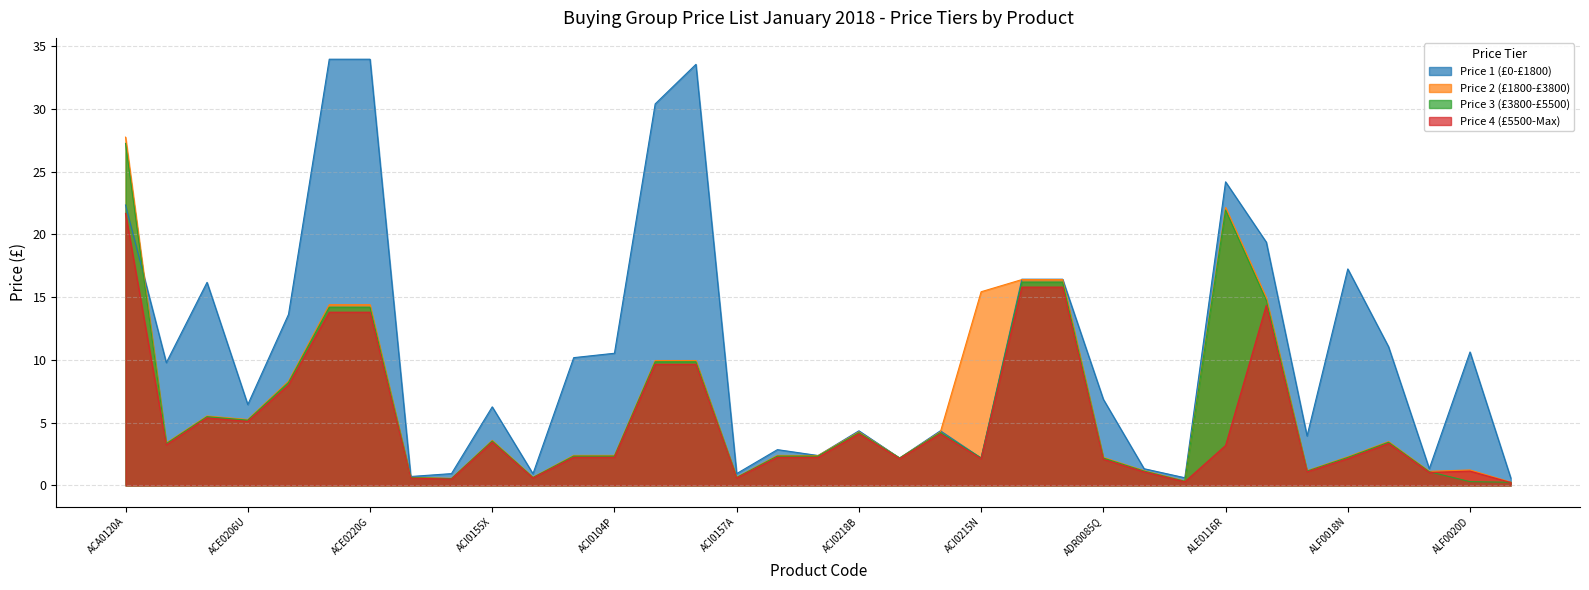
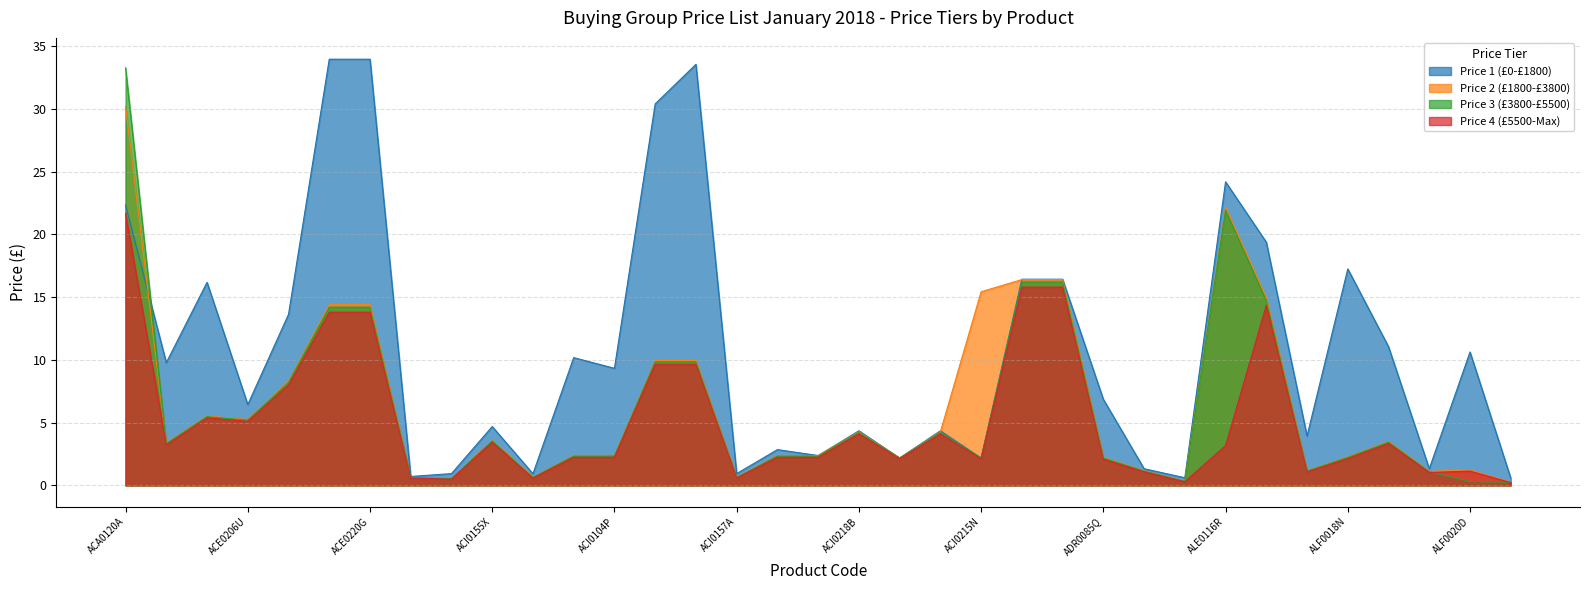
  {
    "Price 1 (£0-£1800)": {
      "ACA0120A": 22.3,
      "ACE0206U": 6.4,
      "ACE0220G": 34.0,
-     "ACI0155X": 6.3,
-     "ACI0104P": 10.5,
+     "ACI0155X": 4.7,
+     "ACI0104P": 9.3,
      "ACI0157A": 0.9,
      "ADR0085Q": 6.9,
      "ALE0116R": 24.2,
      "ALF0018N": 17.3,
      "ALF0020D": 10.6
    },
    "Price 2 (£1800-£3800)": {
-     "ACA0120A": 27.8,
+     "ACA0120A": 30.2,
      "ACI0215N": 15.4,
      "ALE0116R": 22.1
    },
    "Price 3 (£3800-£5500)": {
-     "ACA0120A": 27.3,
+     "ACA0120A": 33.3,
      "ALE0116R": 21.9,
      "ALF0020D": 0.3
    },
    "Price 4 (£5500-Max)": {
      "ACA0120A": 21.7,
      "ACE0220G": 13.8,
      "ALE0116R": 3.2
    }
  }
